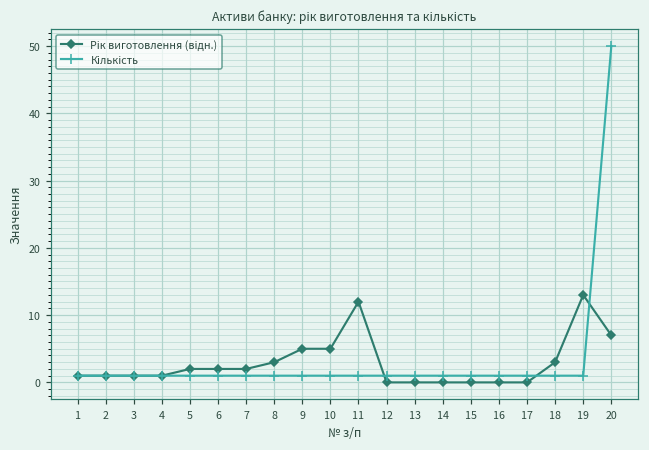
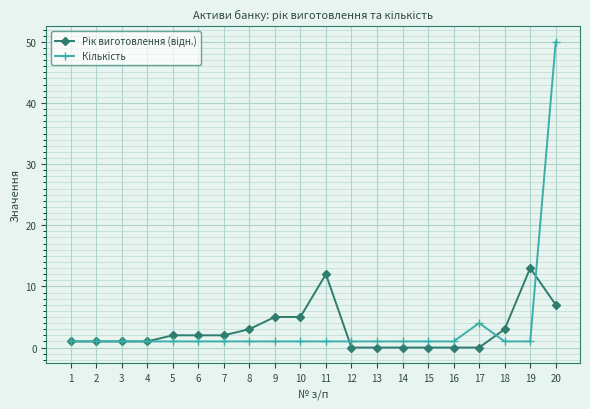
  {
    "Рік виготовлення (відн.)": {
      "5": 2,
      "6": 2,
      "7": 2,
      "8": 3,
      "9": 5,
      "10": 5,
      "11": 12,
      "12": 0,
      "13": 0,
      "14": 0,
      "15": 0,
      "16": 0,
      "17": 0,
      "18": 3,
      "19": 13,
      "20": 7
    },
    "Кількість": {
      "5": 1,
      "6": 1,
      "7": 1,
      "8": 1,
      "9": 1,
      "10": 1,
      "11": 1,
      "12": 1,
      "13": 1,
      "14": 1,
      "15": 1,
      "16": 1,
-     "17": 1,
+     "17": 4,
      "18": 1,
      "19": 1,
      "20": 50
    }
  }
